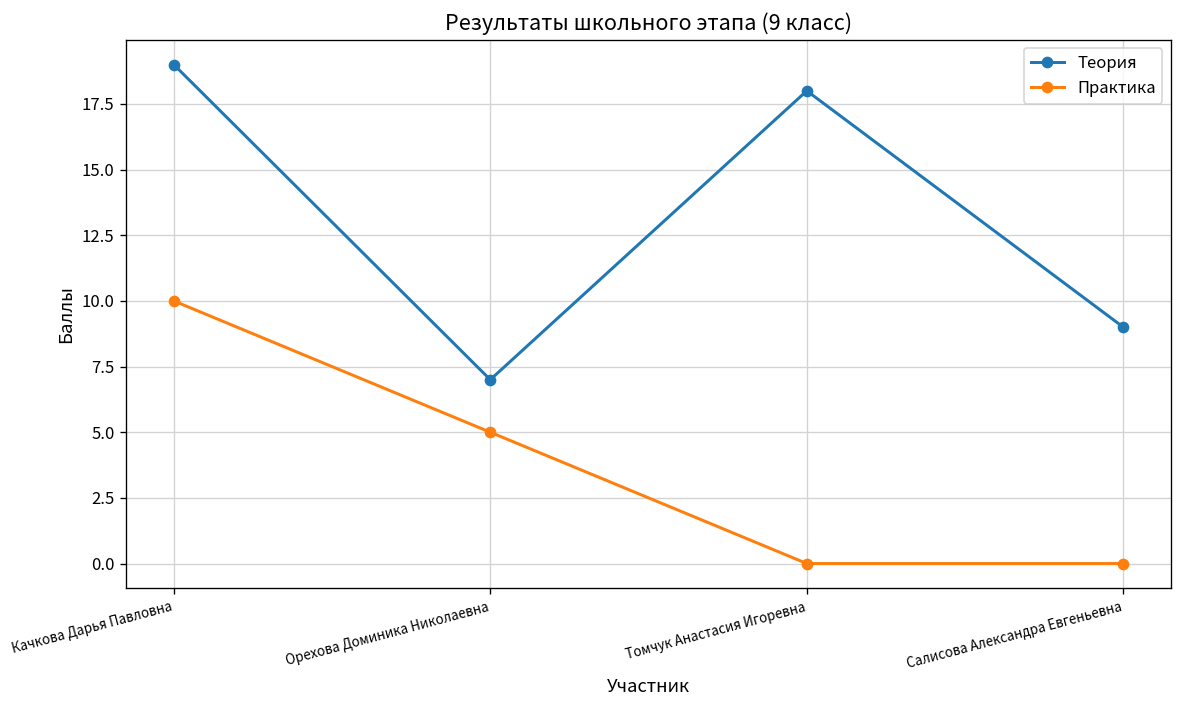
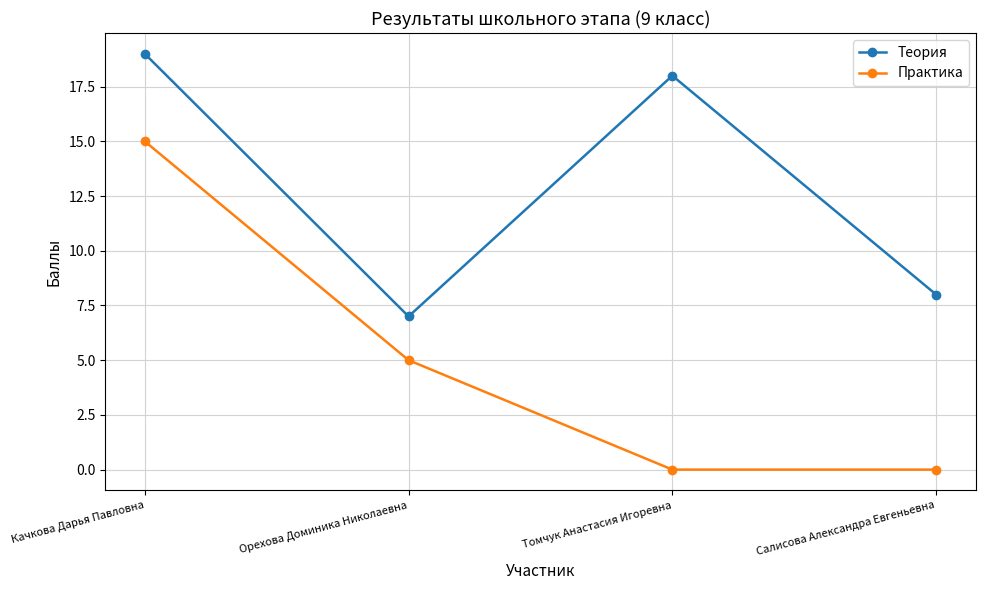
  {
    "Теория": {
      "Качкова Дарья Павловна": 19,
      "Орехова Доминика Николаевна": 7,
      "Томчук Анастасия Игоревна": 18,
-     "Салисова Александра Евгеньевна": 9
+     "Салисова Александра Евгеньевна": 8
    },
    "Практика": {
-     "Качкова Дарья Павловна": 10,
+     "Качкова Дарья Павловна": 15,
      "Орехова Доминика Николаевна": 5,
      "Томчук Анастасия Игоревна": 0,
      "Салисова Александра Евгеньевна": 0
    }
  }
